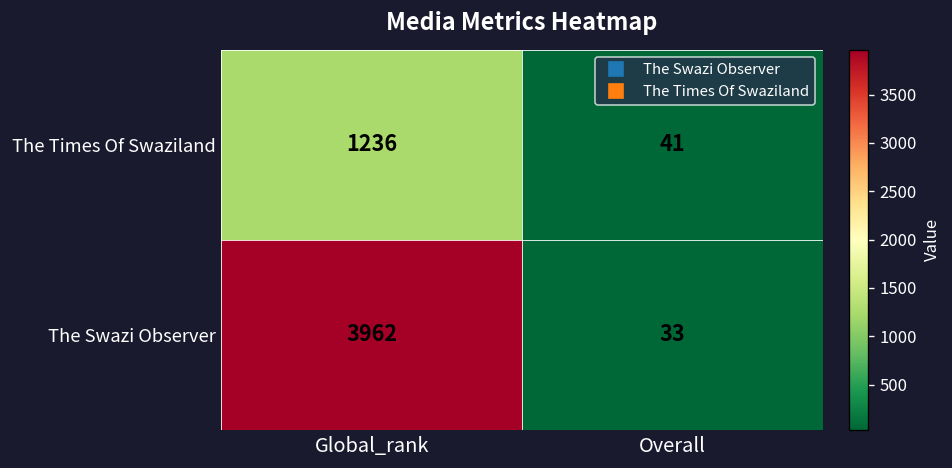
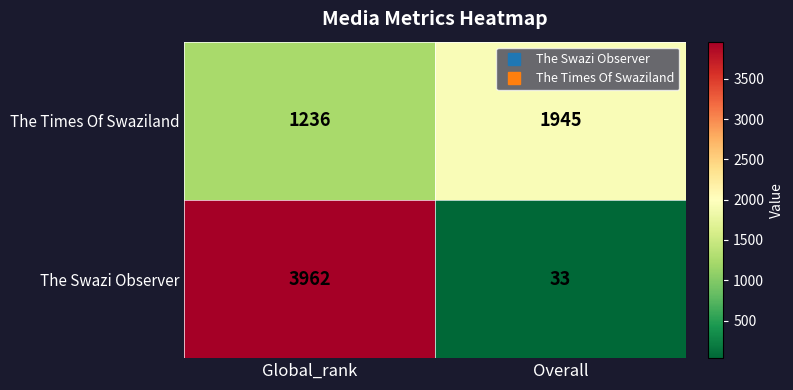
  {
    "The Times Of Swaziland": {
      "Global_rank": 1236,
-     "Overall": 41
+     "Overall": 1945
    },
    "The Swazi Observer": {
      "Global_rank": 3962,
      "Overall": 33
    }
  }
